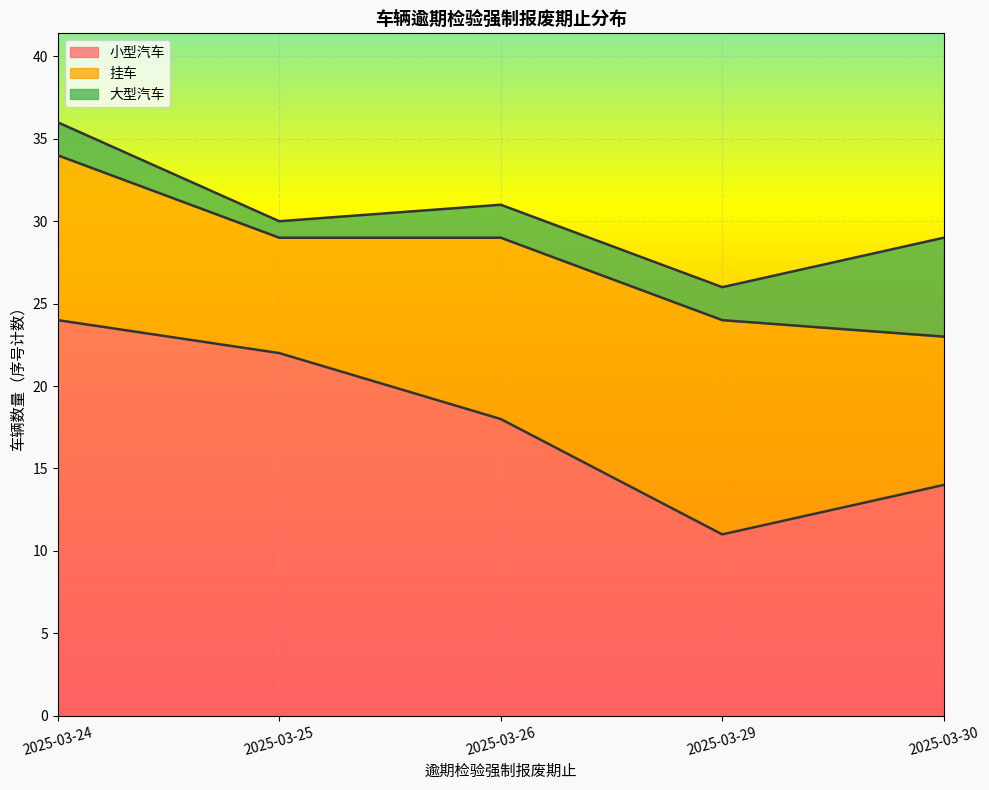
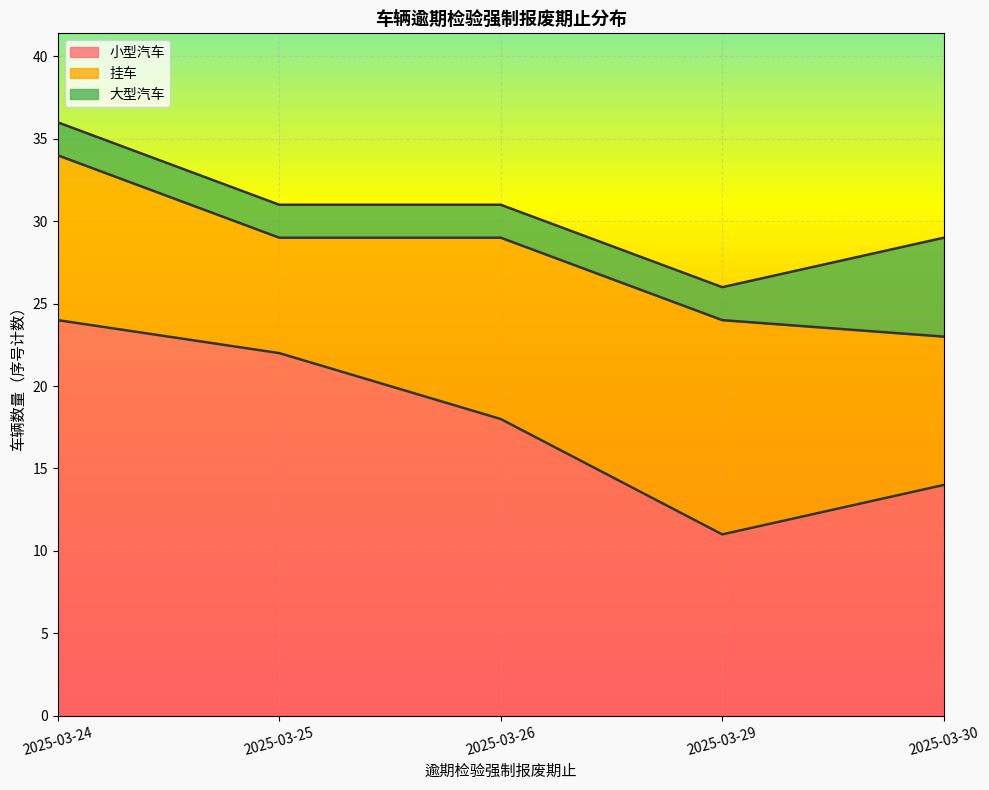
  {
    "小型汽车": {
      "2025-03-24": 24,
      "2025-03-25": 22,
      "2025-03-26": 18,
      "2025-03-29": 11,
      "2025-03-30": 14
    },
    "挂车": {
      "2025-03-24": 10,
      "2025-03-25": 7,
      "2025-03-26": 11,
      "2025-03-29": 13,
      "2025-03-30": 9
    },
    "大型汽车": {
      "2025-03-24": 2,
-     "2025-03-25": 1,
+     "2025-03-25": 2,
      "2025-03-26": 2,
      "2025-03-29": 2,
      "2025-03-30": 6
    }
  }
